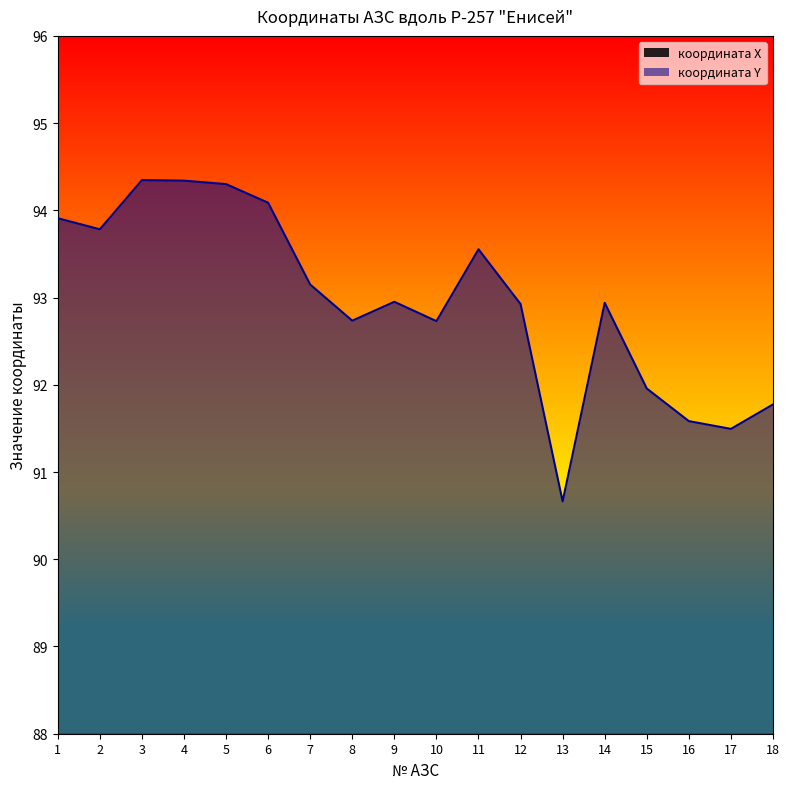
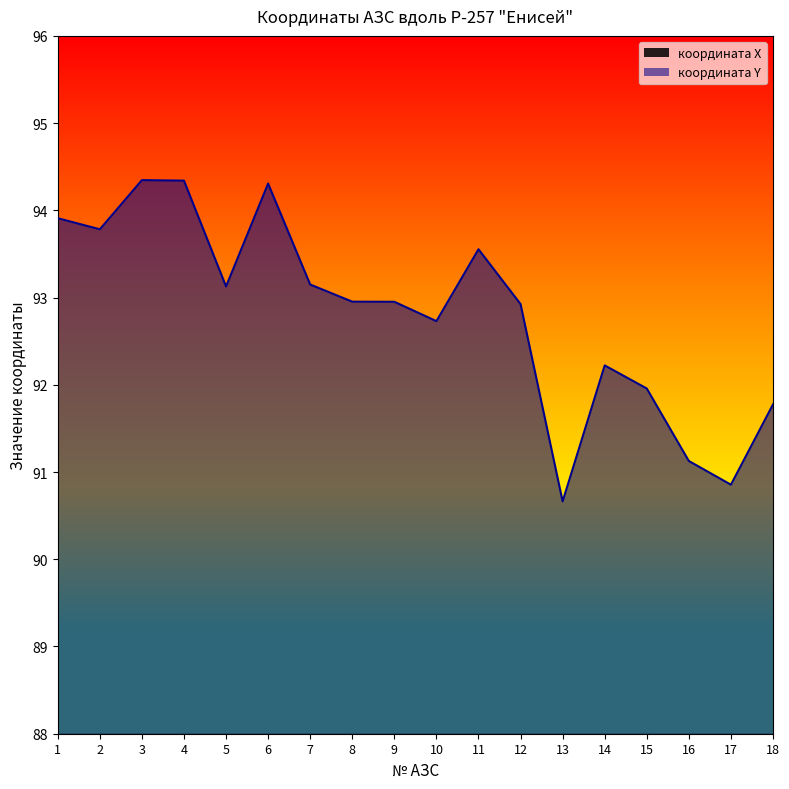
  {
    "координата Y": {
      "1": 93.9,
      "2": 93.8,
      "3": 94.3,
      "4": 94.3,
-     "5": 94.3,
-     "6": 94.1,
+     "5": 93.1,
+     "6": 94.3,
      "7": 93.1,
-     "8": 92.7,
+     "8": 93.0,
      "9": 93.0,
      "10": 92.7,
      "11": 93.6,
      "12": 92.9,
      "13": 90.7,
-     "14": 92.9,
+     "14": 92.2,
      "15": 92.0,
-     "16": 91.6,
-     "17": 91.5,
+     "16": 91.1,
+     "17": 90.9,
      "18": 91.8
    }
  }
